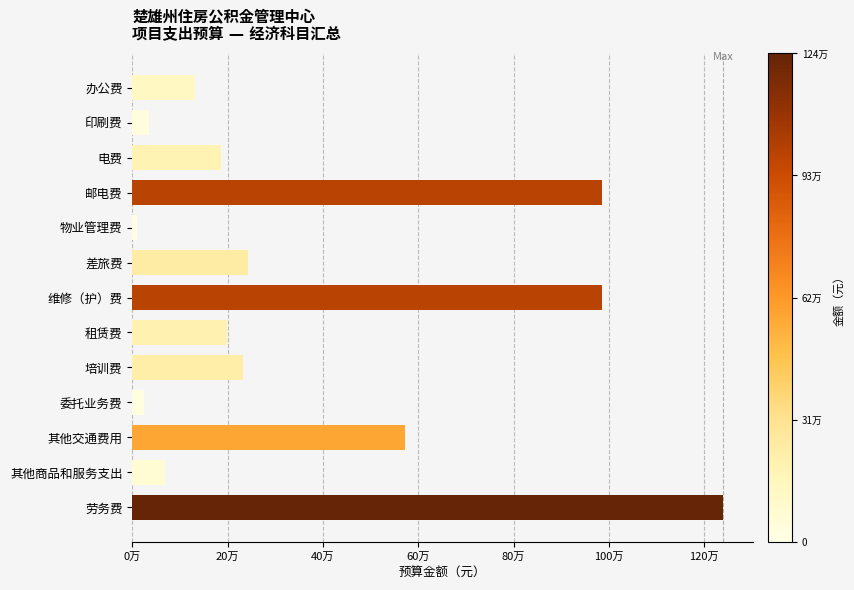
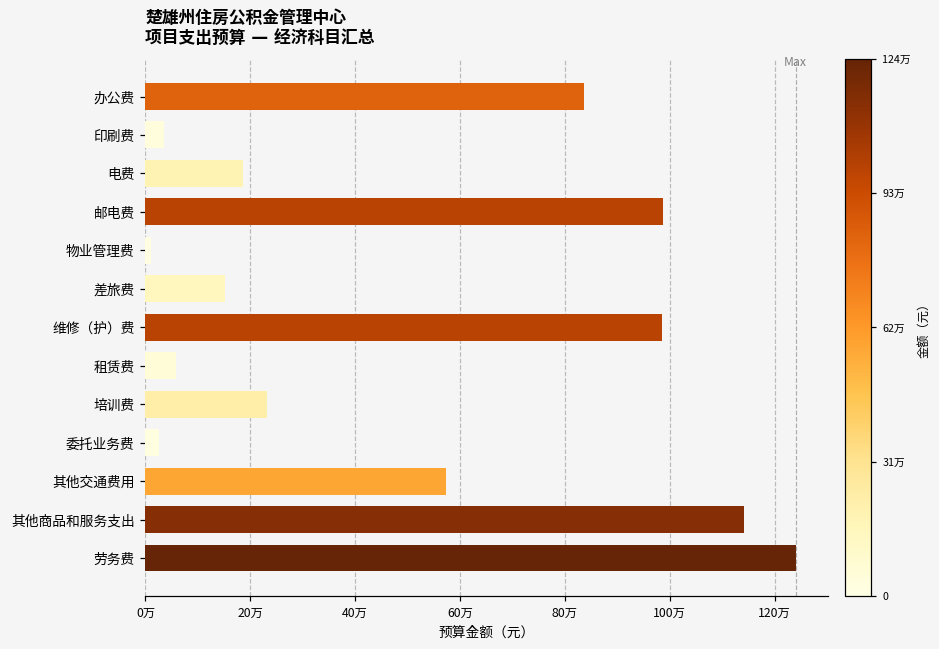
  {
-   "办公费": "13万",
+   "办公费": "84万",
    "印刷费": "4万",
    "电费": "19万",
    "邮电费": "99万",
    "物业管理费": "1万",
-   "差旅费": "24万",
+   "差旅费": "15万",
    "维修（护）费": "99万",
-   "租赁费": "20万",
+   "租赁费": "6万",
    "培训费": "23万",
    "委托业务费": "3万",
    "其他交通费用": "57万",
-   "其他商品和服务支出": "7万",
+   "其他商品和服务支出": "114万",
    "劳务费": "124万"
  }
